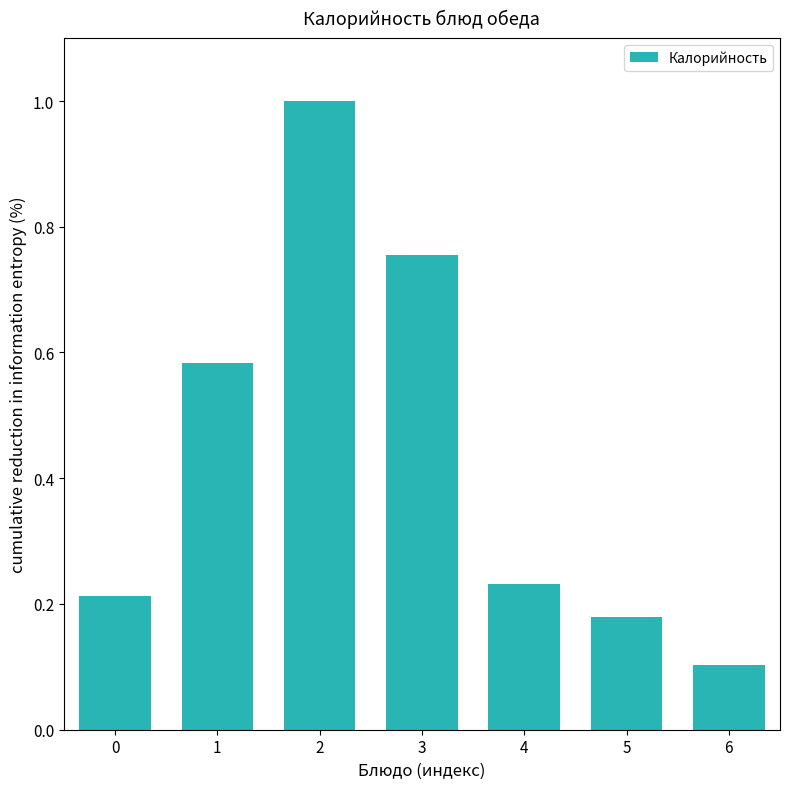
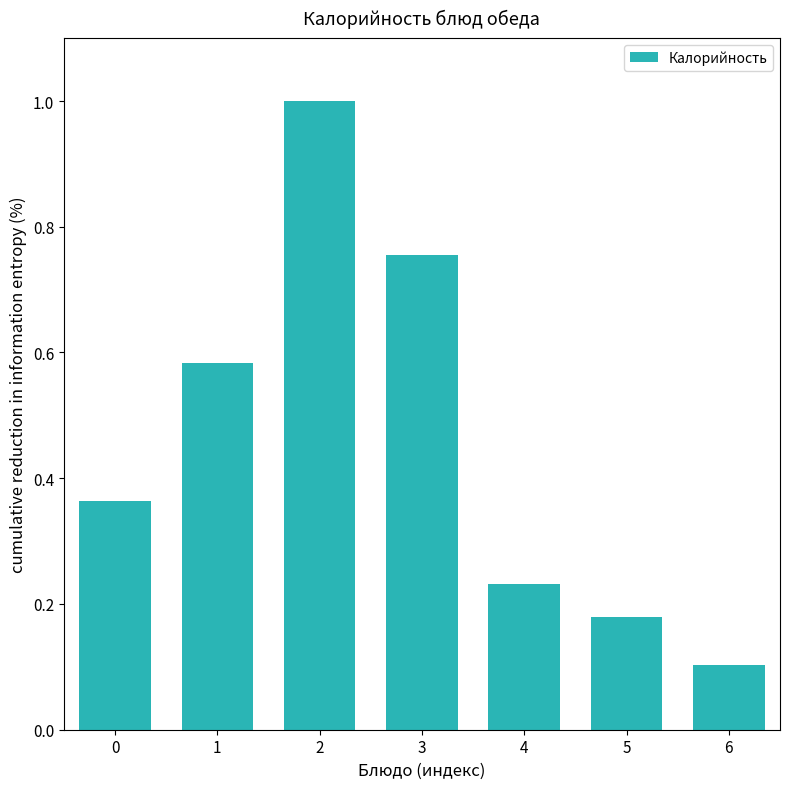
  {
-   "0": 0.21,
+   "0": 0.36,
    "1": 0.58,
    "2": 1.00,
    "3": 0.75,
    "4": 0.23,
    "5": 0.18,
    "6": 0.10
  }
